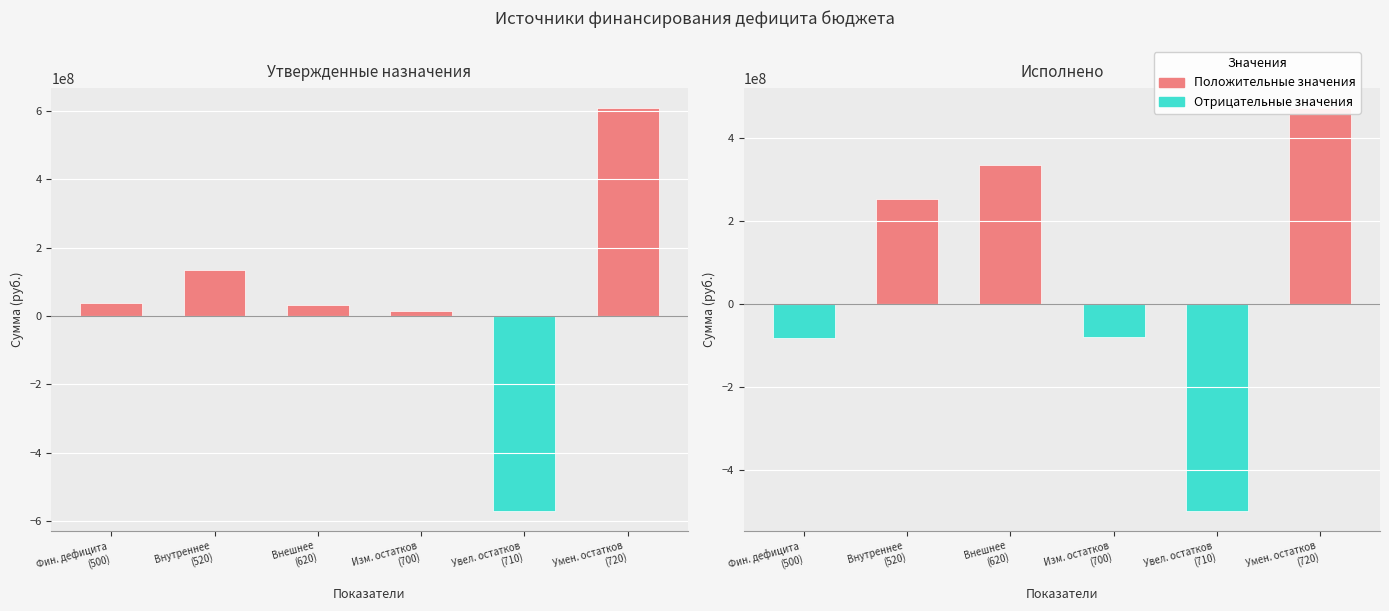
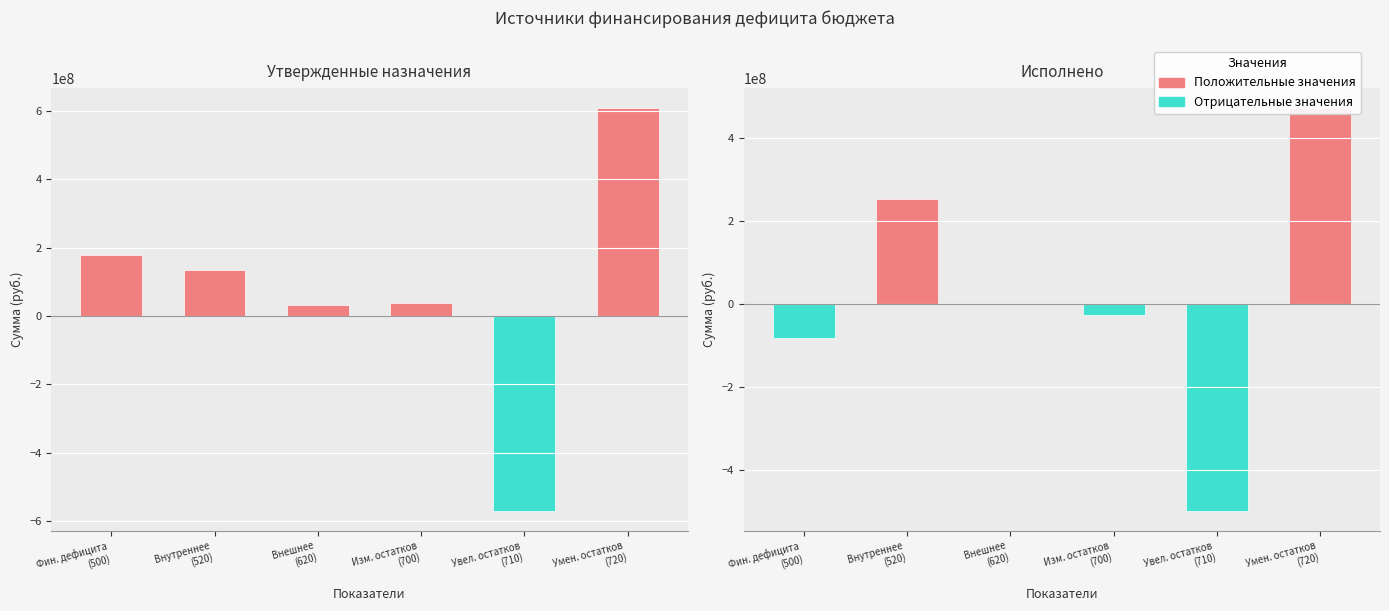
  {
    "Утвержденные назначения": {
-     "Фин. дефицита (500)": 40000000,
+     "Фин. дефицита (500)": 180000000,
      "Внутреннее (520)": 130000000,
      "Внешнее (620)": 30000000,
-     "Изм. остатков (700)": 10000000,
+     "Изм. остатков (700)": 40000000,
      "Увел. остатков (710)": -570000000,
      "Умен. остатков (720)": 610000000
    },
    "Исполнено": {
      "Фин. дефицита (500)": -80000000,
      "Внутреннее (520)": 250000000,
-     "Внешнее (620)": 340000000,
-     "Изм. остатков (700)": -80000000,
+     "Внешнее (620)": 0,
+     "Изм. остатков (700)": -30000000,
      "Увел. остатков (710)": -500000000
    }
  }
